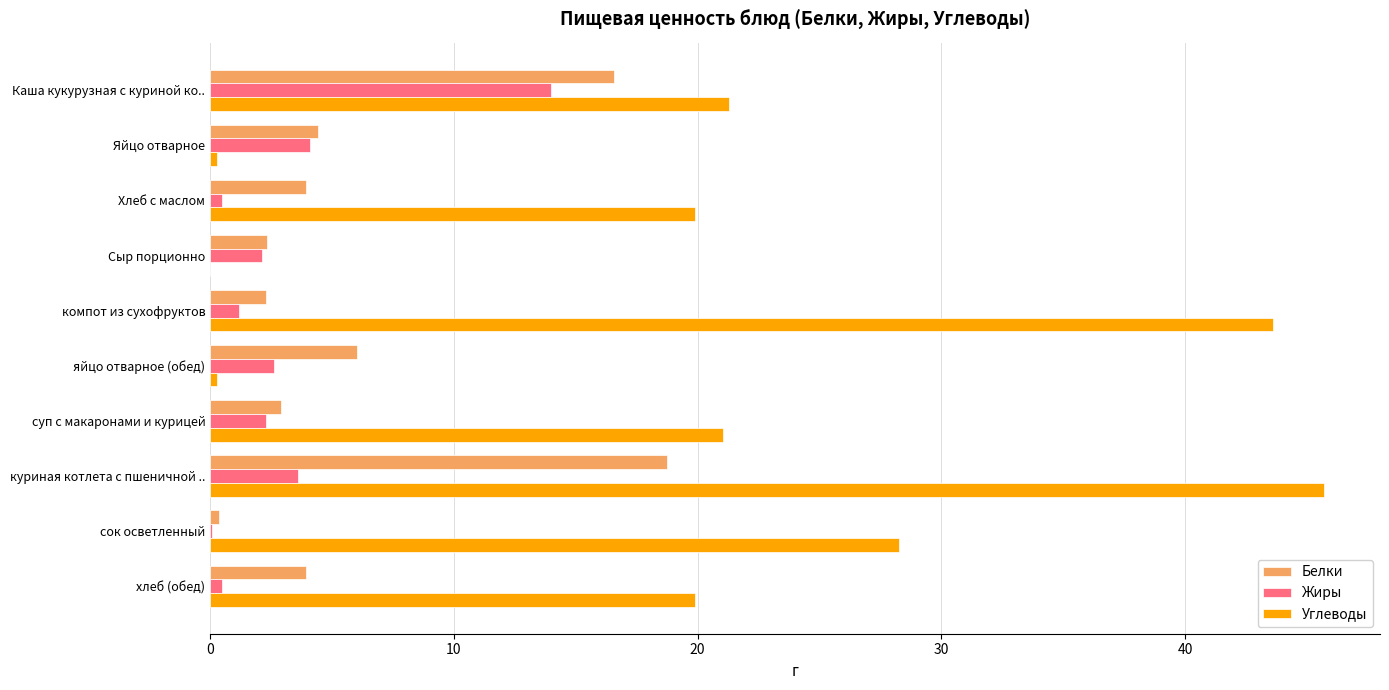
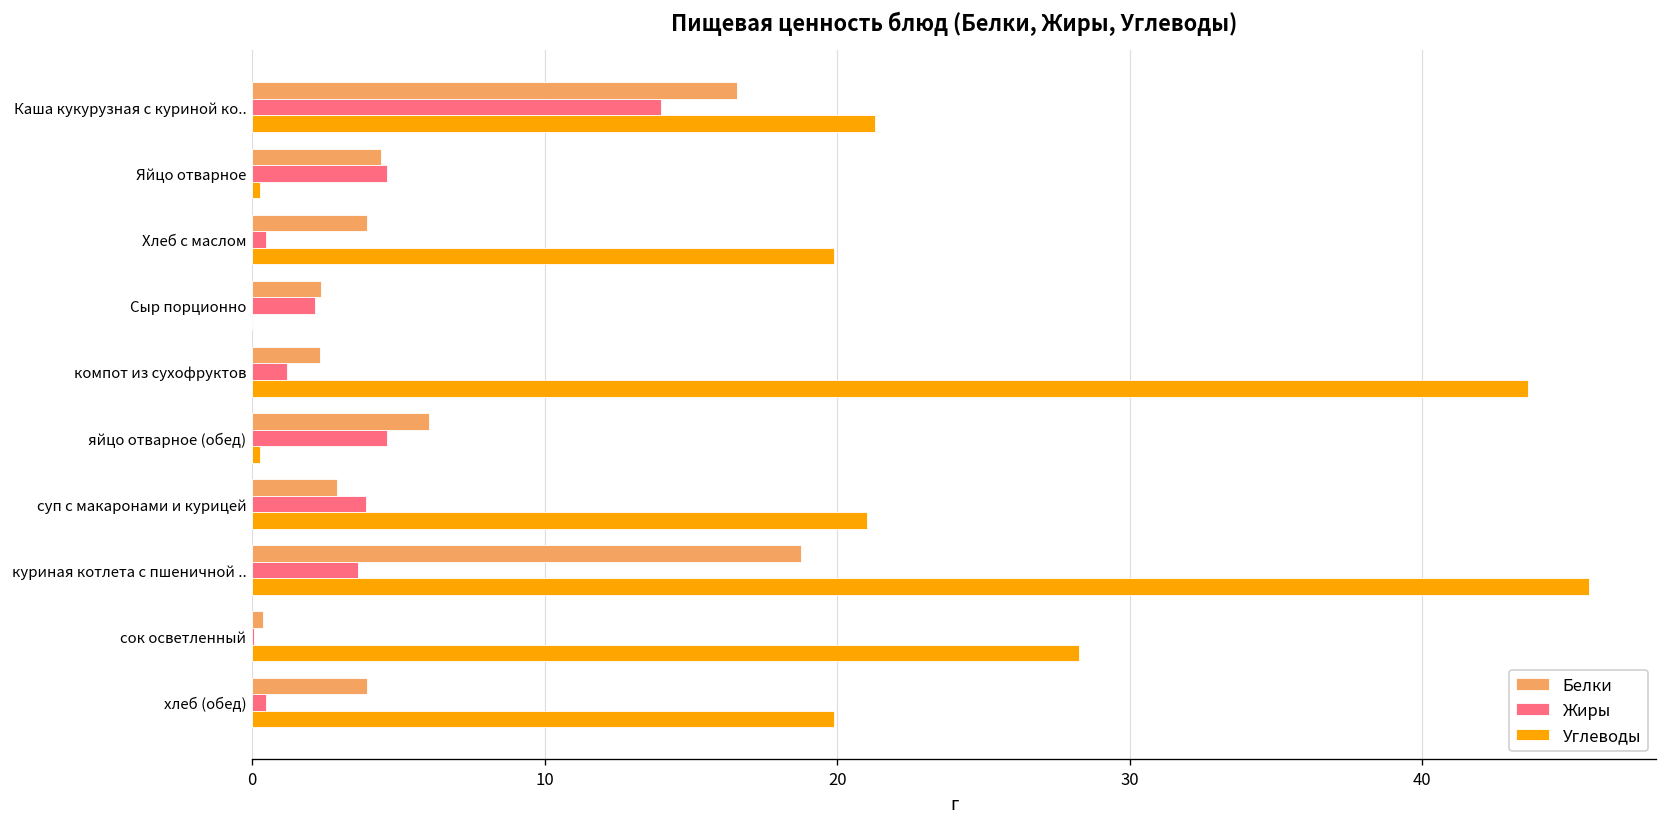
  {
    "Белки": {
      "Каша кукурузная с куриной ко..": 16.6,
      "Яйцо отварное": 4.4,
      "Хлеб с маслом": 3.9,
      "Сыр порционно": 2.3,
      "компот из сухофруктов": 2.3,
      "яйцо отварное (обед)": 6.0,
      "суп с макаронами и курицей": 2.9,
      "куриная котлета с пшеничной ..": 18.8,
      "сок осветленный": 0.4,
      "хлеб (обед)": 3.9
    },
    "Жиры": {
      "Каша кукурузная с куриной ко..": 14.0,
-     "Яйцо отварное": 4.1,
+     "Яйцо отварное": 4.6,
      "Хлеб с маслом": 0.5,
      "Сыр порционно": 2.1,
      "компот из сухофруктов": 1.2,
-     "яйцо отварное (обед)": 2.6,
-     "суп с макаронами и курицей": 2.3,
+     "яйцо отварное (обед)": 4.6,
+     "суп с макаронами и курицей": 3.9,
      "куриная котлета с пшеничной ..": 3.6,
      "хлеб (обед)": 0.5
    },
    "Углеводы": {
      "Каша кукурузная с куриной ко..": 21.3,
      "Яйцо отварное": 0.3,
      "Хлеб с маслом": 19.9,
      "Сыр порционно": 0.0,
      "компот из сухофруктов": 43.6,
      "яйцо отварное (обед)": 0.3,
      "суп с макаронами и курицей": 21.0,
      "куриная котлета с пшеничной ..": 45.7,
      "сок осветленный": 28.3,
      "хлеб (обед)": 19.9
    }
  }
